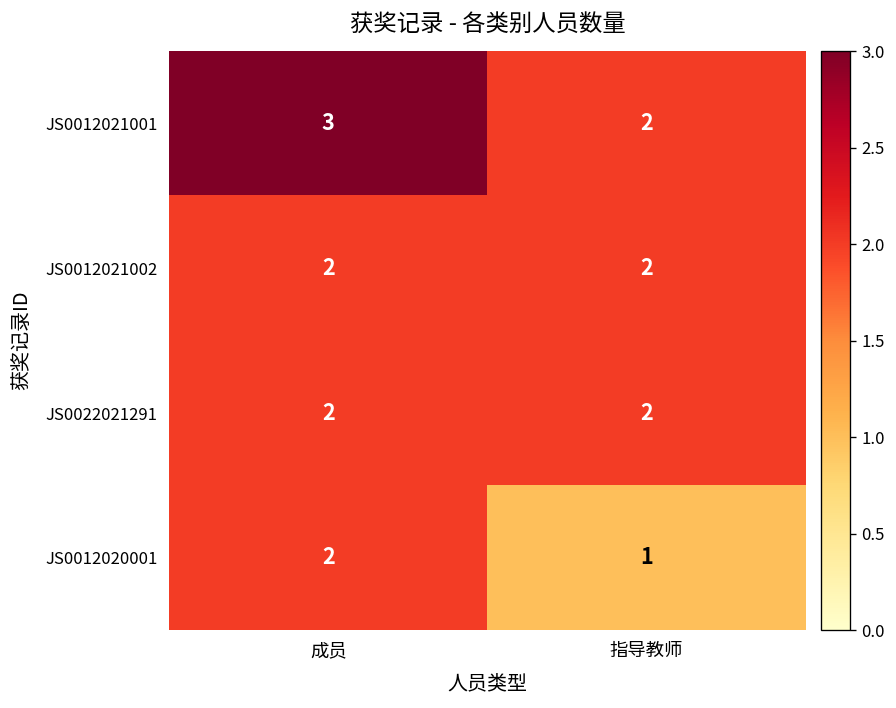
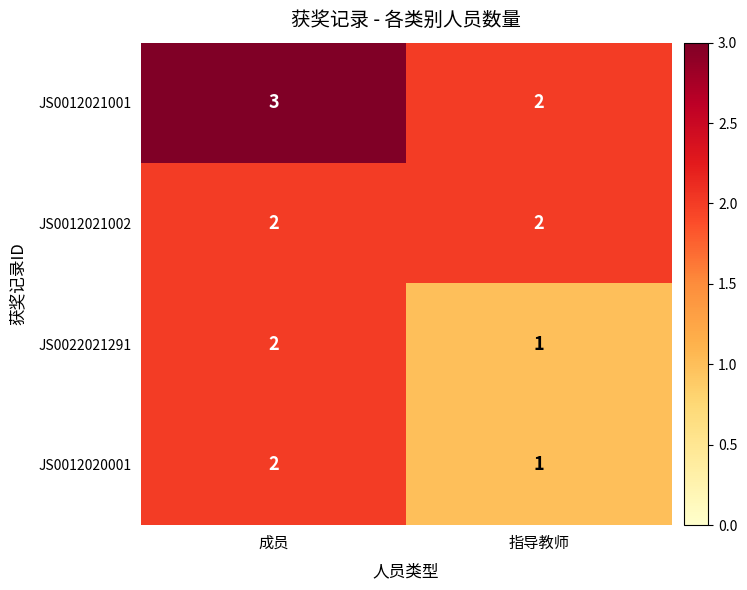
  {
    "JS0012021001": {
      "成员": 3,
      "指导教师": 2
    },
    "JS0012021002": {
      "成员": 2,
      "指导教师": 2
    },
    "JS0022021291": {
      "成员": 2,
-     "指导教师": 2
+     "指导教师": 1
    },
    "JS0012020001": {
      "成员": 2,
      "指导教师": 1
    }
  }
